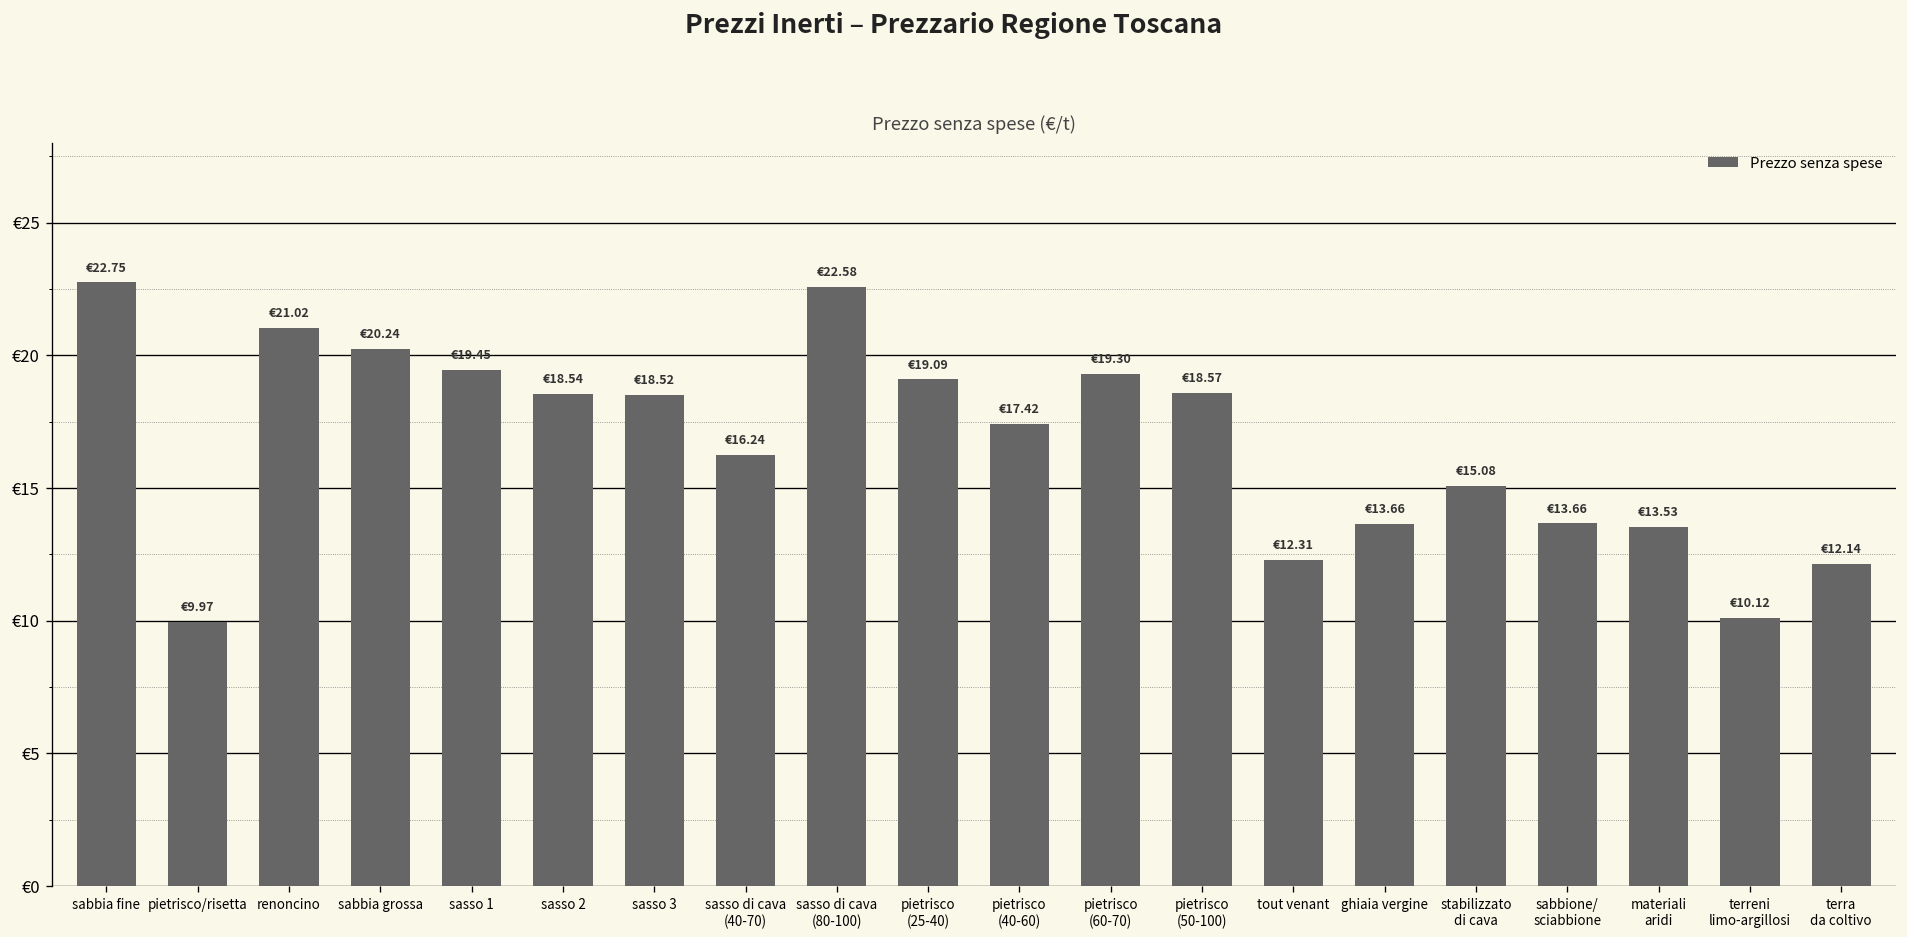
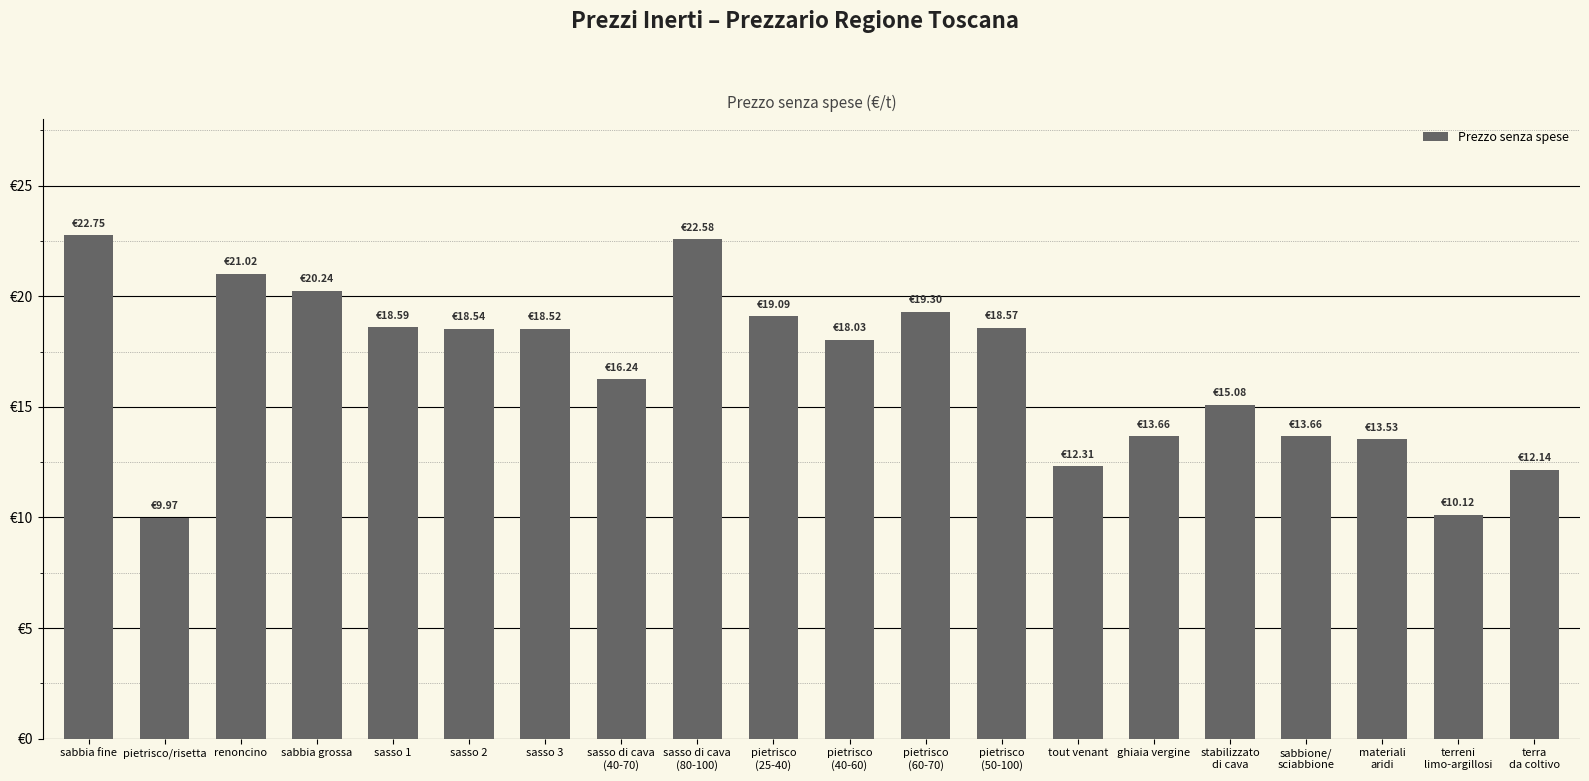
  {
    "sabbia fine": "€22.75",
    "pietrisco/risetta": "€9.97",
    "renoncino": "€21.02",
    "sabbia grossa": "€20.24",
-   "sasso 1": "€19.45",
+   "sasso 1": "€18.59",
    "sasso 2": "€18.54",
    "sasso 3": "€18.52",
    "sasso di cava (40-70)": "€16.24",
    "sasso di cava (80-100)": "€22.58",
    "pietrisco (25-40)": "€19.09",
-   "pietrisco (40-60)": "€17.42",
+   "pietrisco (40-60)": "€18.03",
    "pietrisco (60-70)": "€19.30",
    "pietrisco (50-100)": "€18.57",
    "tout venant": "€12.31",
    "ghiaia vergine": "€13.66",
    "stabilizzato di cava": "€15.08",
    "sabbione/ sciabbione": "€13.66",
    "materiali aridi": "€13.53",
    "terreni limo-argillosi": "€10.12",
    "terra da coltivo": "€12.14"
  }
